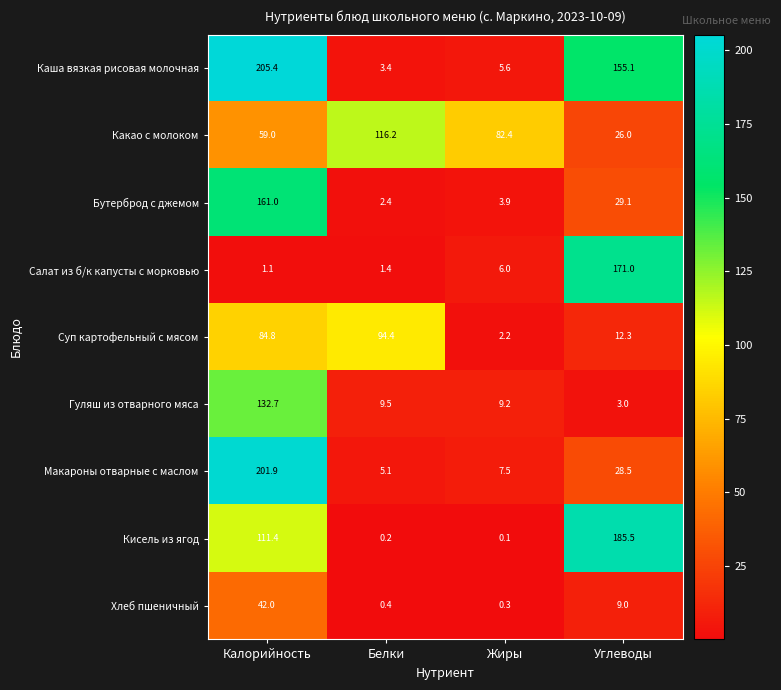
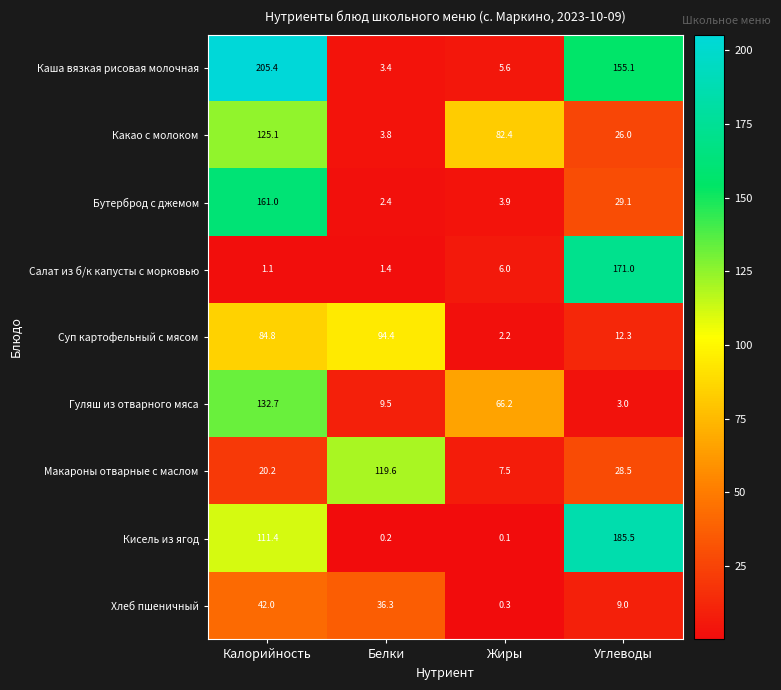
  {
    "Каша вязкая рисовая молочная": {
      "Калорийность": 205.4,
      "Белки": 3.4,
      "Жиры": 5.6,
      "Углеводы": 155.1
    },
    "Какао с молоком": {
-     "Калорийность": 59.0,
-     "Белки": 116.2,
+     "Калорийность": 125.1,
+     "Белки": 3.8,
      "Жиры": 82.4,
      "Углеводы": 26.0
    },
    "Бутерброд с джемом": {
      "Калорийность": 161.0,
      "Белки": 2.4,
      "Жиры": 3.9,
      "Углеводы": 29.1
    },
    "Салат из б/к капусты с морковью": {
      "Калорийность": 1.1,
      "Белки": 1.4,
      "Жиры": 6.0,
      "Углеводы": 171.0
    },
    "Суп картофельный с мясом": {
      "Калорийность": 84.8,
      "Белки": 94.4,
      "Жиры": 2.2,
      "Углеводы": 12.3
    },
    "Гуляш из отварного мяса": {
      "Калорийность": 132.7,
      "Белки": 9.5,
-     "Жиры": 9.2,
+     "Жиры": 66.2,
      "Углеводы": 3.0
    },
    "Макароны отварные с маслом": {
-     "Калорийность": 201.9,
-     "Белки": 5.1,
+     "Калорийность": 20.2,
+     "Белки": 119.6,
      "Жиры": 7.5,
      "Углеводы": 28.5
    },
    "Кисель из ягод": {
      "Калорийность": 111.4,
      "Белки": 0.2,
      "Жиры": 0.1,
      "Углеводы": 185.5
    },
    "Хлеб пшеничный": {
      "Калорийность": 42.0,
-     "Белки": 0.4,
+     "Белки": 36.3,
      "Жиры": 0.3,
      "Углеводы": 9.0
    }
  }
